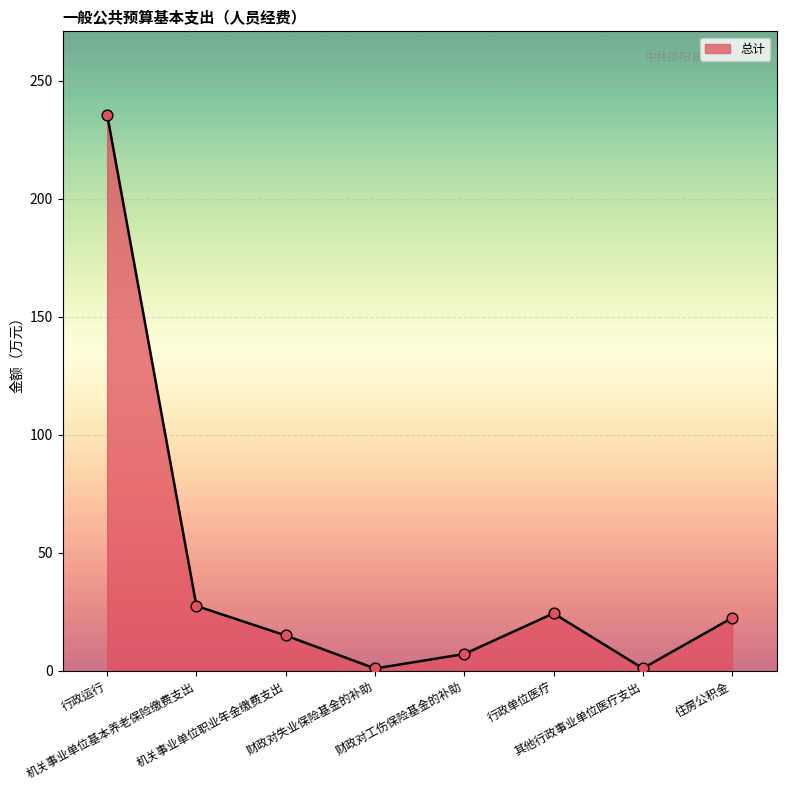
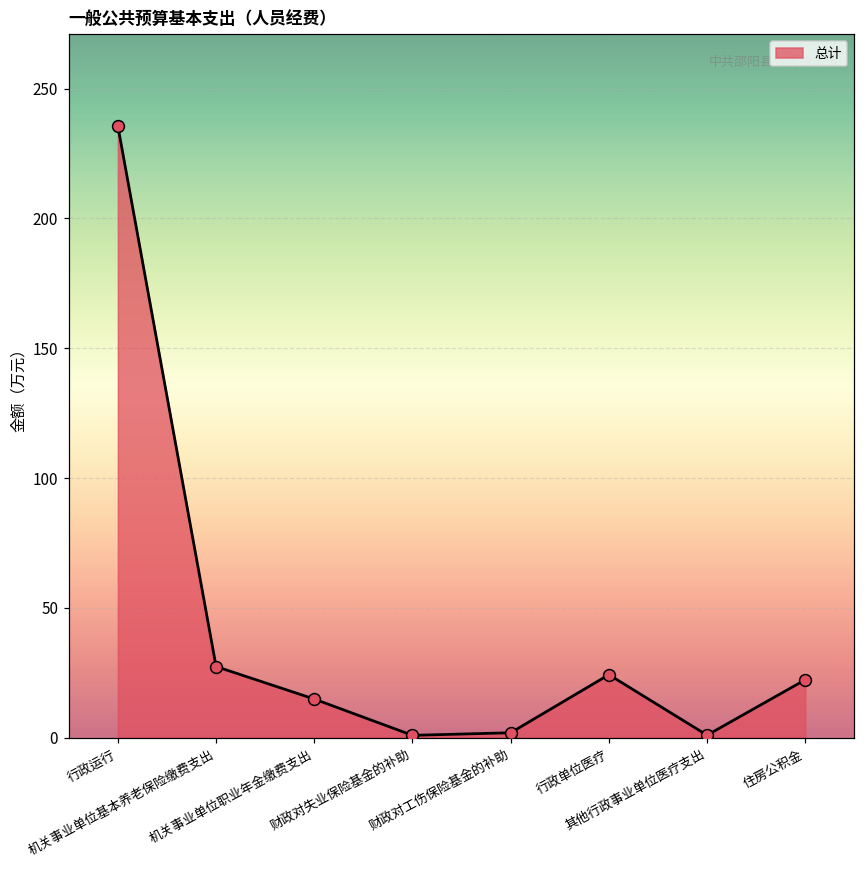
  {
    "行政运行": 236,
    "机关事业单位基本养老保险缴费支出": 27,
    "机关事业单位职业年金缴费支出": 15,
    "财政对失业保险基金的补助": 1,
-   "财政对工伤保险基金的补助": 7,
+   "财政对工伤保险基金的补助": 2,
    "行政单位医疗": 24,
    "其他行政事业单位医疗支出": 1,
    "住房公积金": 22
  }
